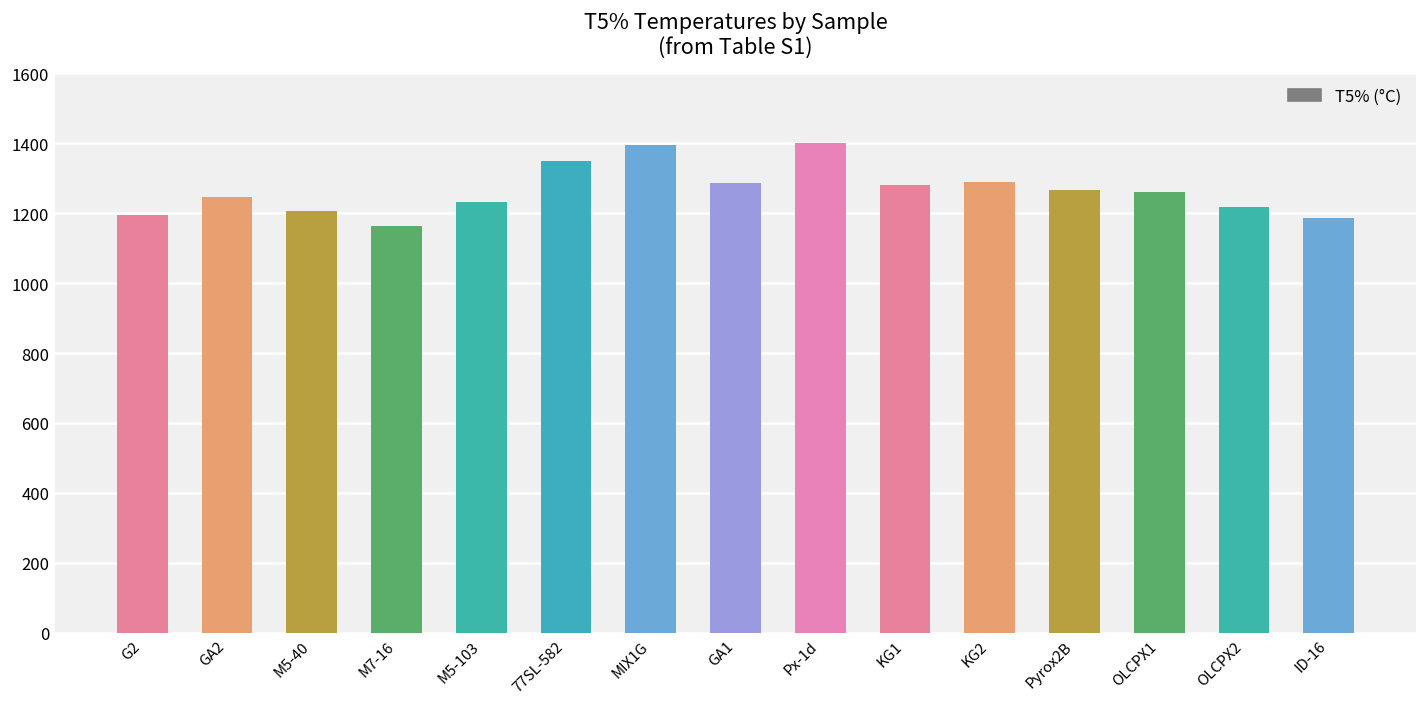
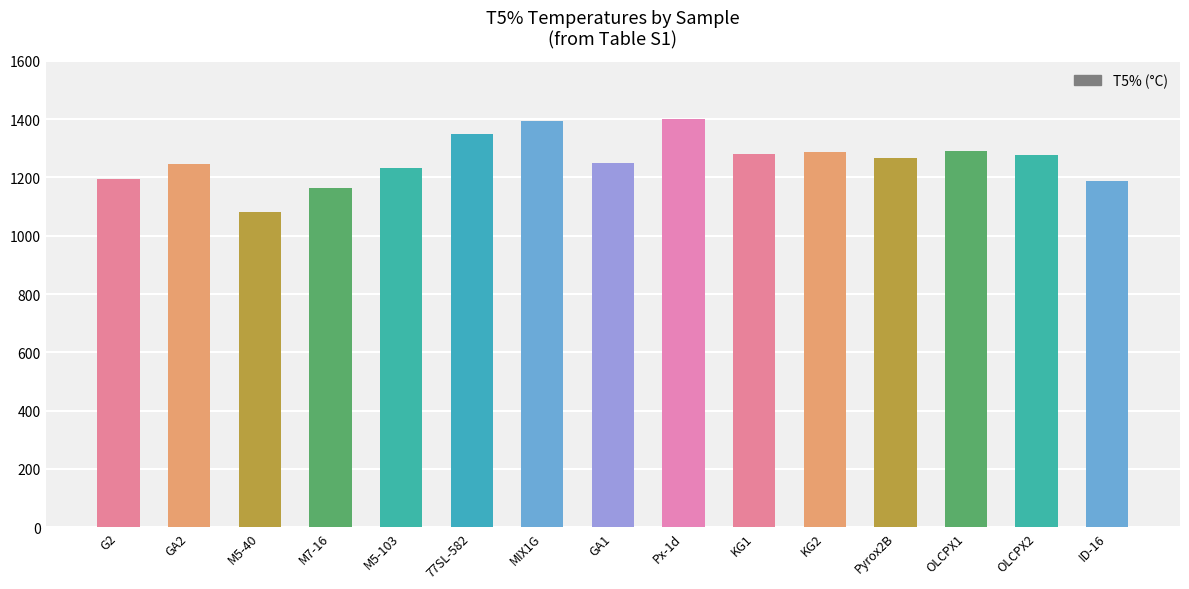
  {
    "G2": 1190,
    "GA2": 1250,
-   "M5-40": 1210,
+   "M5-40": 1080,
    "M7-16": 1160,
    "M5-103": 1230,
    "77SL-582": 1350,
    "MIX1G": 1390,
-   "GA1": 1290,
+   "GA1": 1250,
    "Px-1d": 1400,
    "KG1": 1280,
    "KG2": 1290,
    "Pyrox2B": 1270,
-   "OLCPX1": 1260,
-   "OLCPX2": 1220,
+   "OLCPX1": 1290,
+   "OLCPX2": 1280,
    "ID-16": 1190
  }
